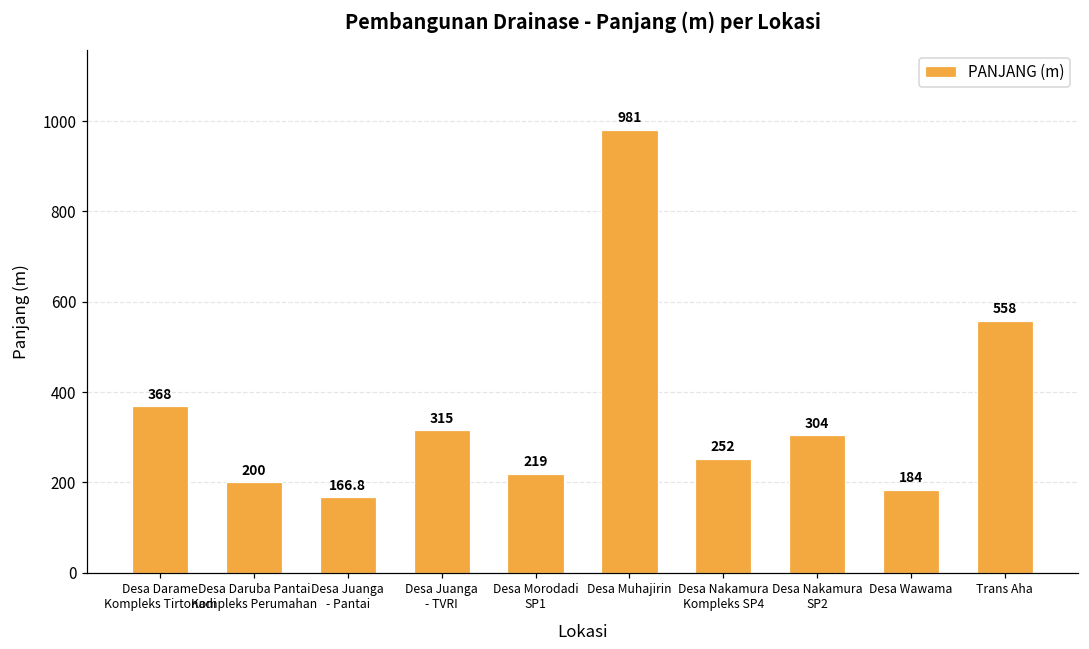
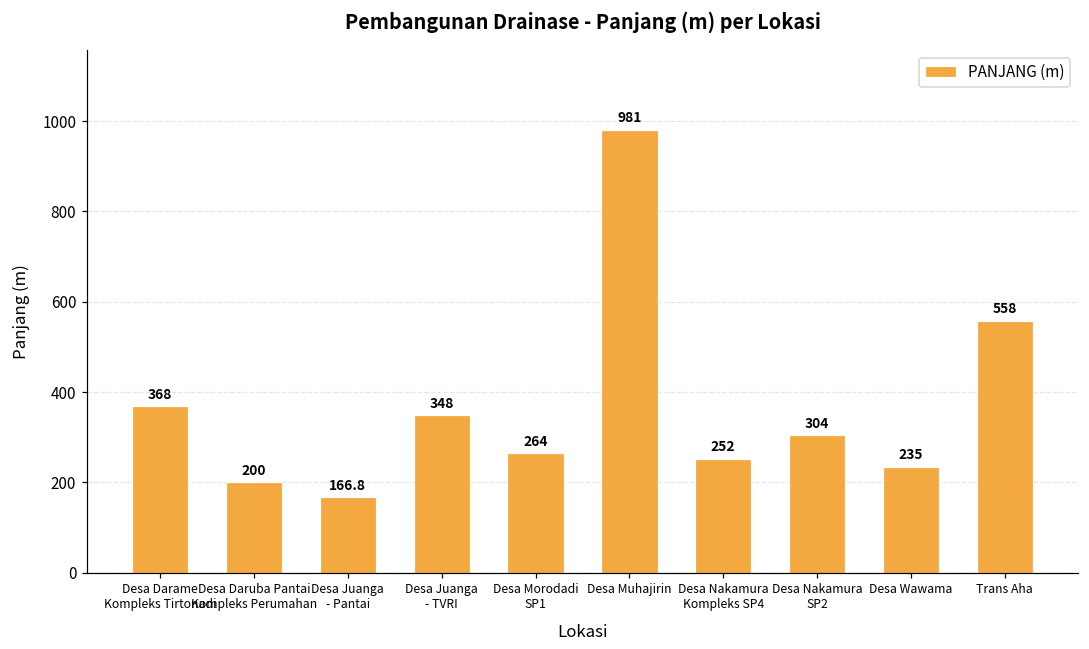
  {
    "Desa Juanga - Pantai": 166.8,
-   "Desa Juanga - TVRI": 315,
-   "Desa Morodadi SP1": 219,
+   "Desa Juanga - TVRI": 348,
+   "Desa Morodadi SP1": 264,
    "Desa Muhajirin": 981,
    "Desa Nakamura Kompleks SP4": 252,
    "Desa Nakamura SP2": 304,
-   "Desa Wawama": 184,
+   "Desa Wawama": 235,
    "Trans Aha": 558
  }
